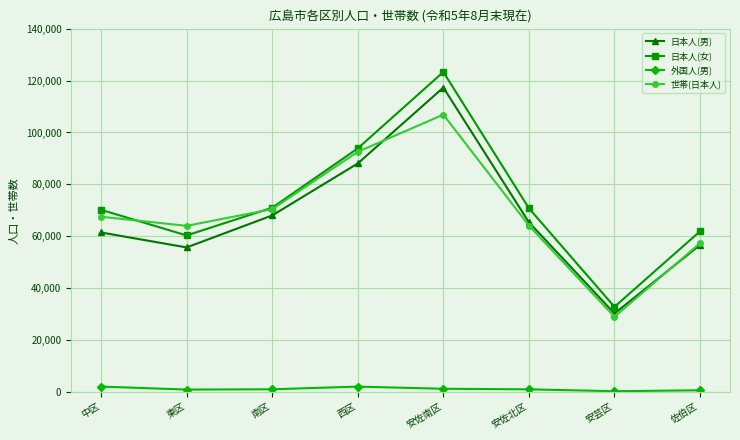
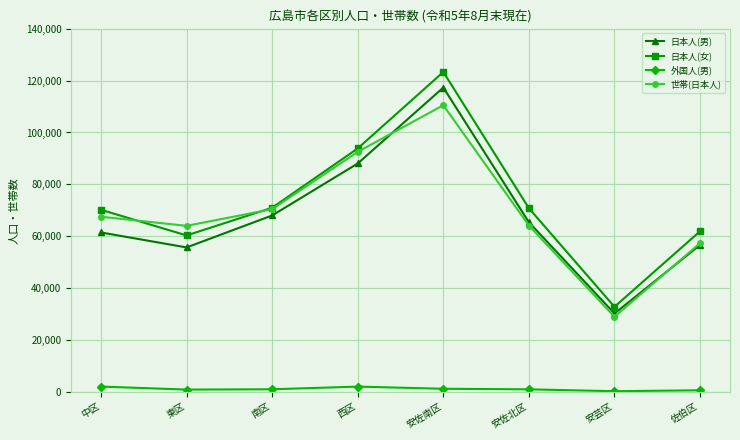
  {
    "世帯(日本人)": {
      "中区": "68,000",
      "東区": "64,000",
      "西区": "93,000",
-     "安佐南区": "107,000",
+     "安佐南区": "111,000",
      "安佐北区": "64,000",
      "安芸区": "29,000"
    }
  }
